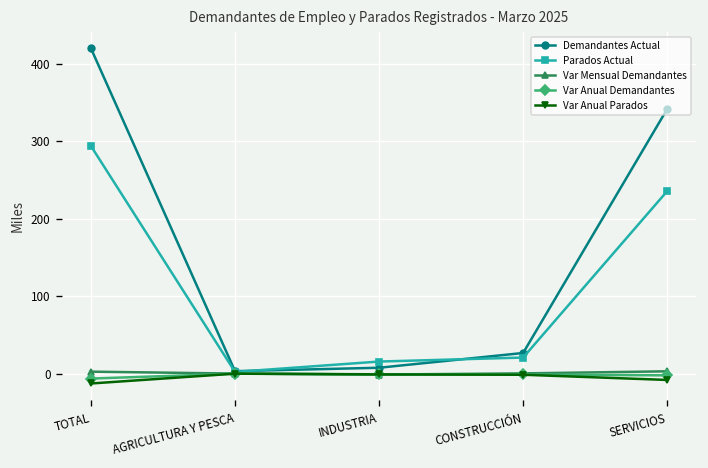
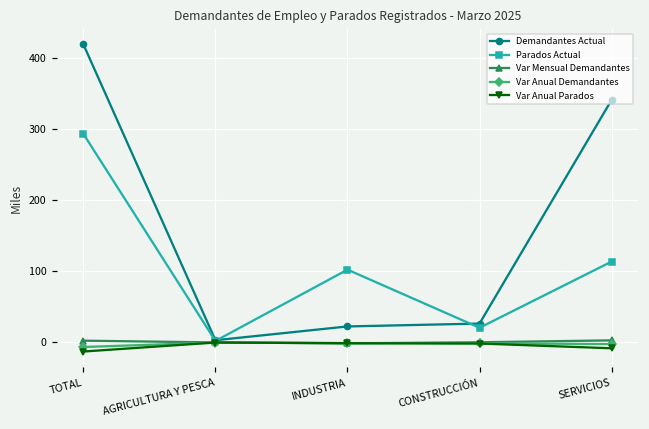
  {
    "Demandantes Actual": {
      "TOTAL": 420,
-     "INDUSTRIA": 10,
+     "INDUSTRIA": 20,
      "CONSTRUCCIÓN": 30
    },
    "Parados Actual": {
      "TOTAL": 290,
-     "INDUSTRIA": 20,
+     "INDUSTRIA": 100,
      "CONSTRUCCIÓN": 20,
-     "SERVICIOS": 240
+     "SERVICIOS": 110
    },
    "Var Anual Parados": {
      "TOTAL": -10,
      "SERVICIOS": -10
    }
  }
